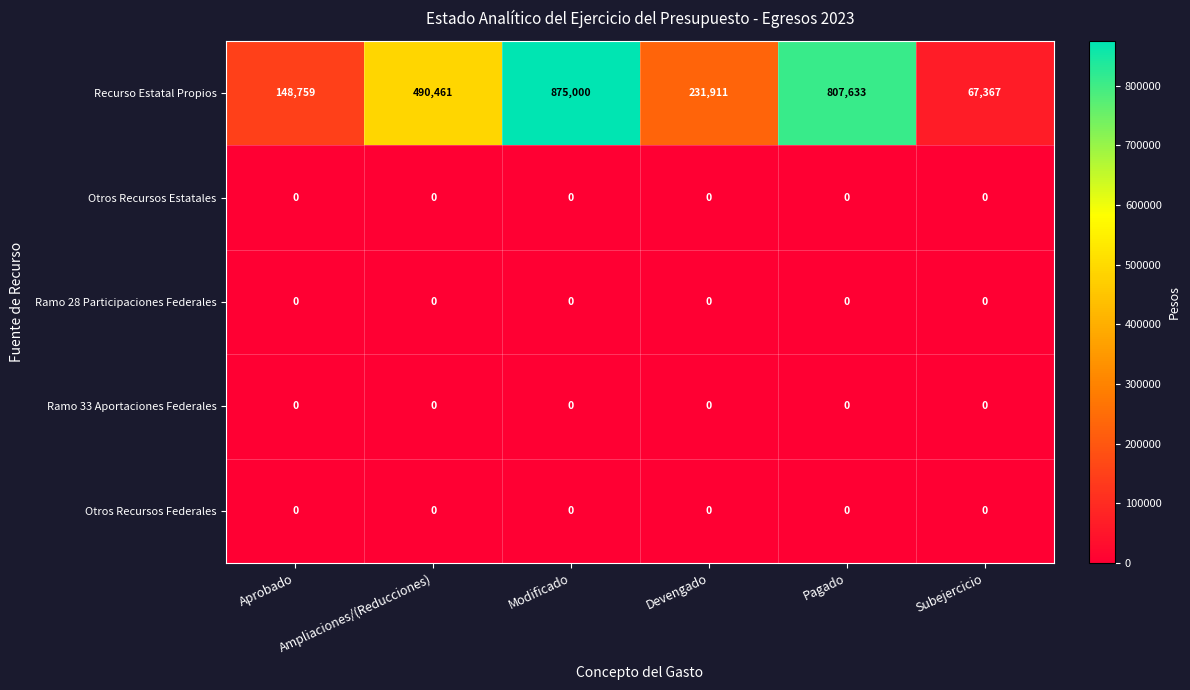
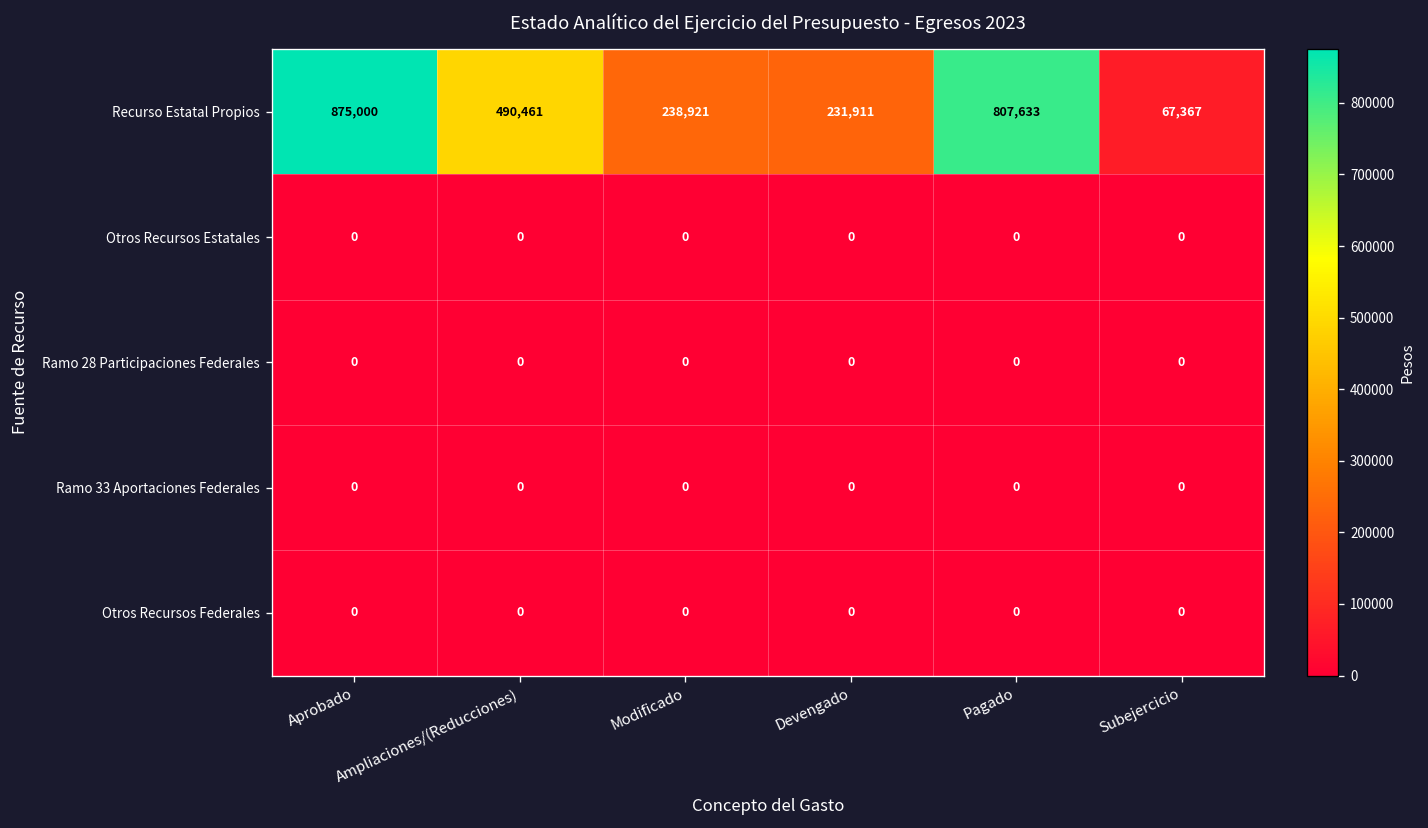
  {
    "Recurso Estatal Propios": {
-     "Aprobado": "148,759",
+     "Aprobado": "875,000",
      "Ampliaciones/(Reducciones)": "490,461",
-     "Modificado": "875,000",
+     "Modificado": "238,921",
      "Devengado": "231,911",
      "Pagado": "807,633",
      "Subejercicio": "67,367"
    },
    "Otros Recursos Estatales": {
      "Aprobado": "0",
      "Ampliaciones/(Reducciones)": "0",
      "Modificado": "0",
      "Devengado": "0",
      "Pagado": "0",
      "Subejercicio": "0"
    },
    "Ramo 28 Participaciones Federales": {
      "Aprobado": "0",
      "Ampliaciones/(Reducciones)": "0",
      "Modificado": "0",
      "Devengado": "0",
      "Pagado": "0",
      "Subejercicio": "0"
    },
    "Ramo 33 Aportaciones Federales": {
      "Aprobado": "0",
      "Ampliaciones/(Reducciones)": "0",
      "Modificado": "0",
      "Devengado": "0",
      "Pagado": "0",
      "Subejercicio": "0"
    },
    "Otros Recursos Federales": {
      "Aprobado": "0",
      "Ampliaciones/(Reducciones)": "0",
      "Modificado": "0",
      "Devengado": "0",
      "Pagado": "0",
      "Subejercicio": "0"
    }
  }
